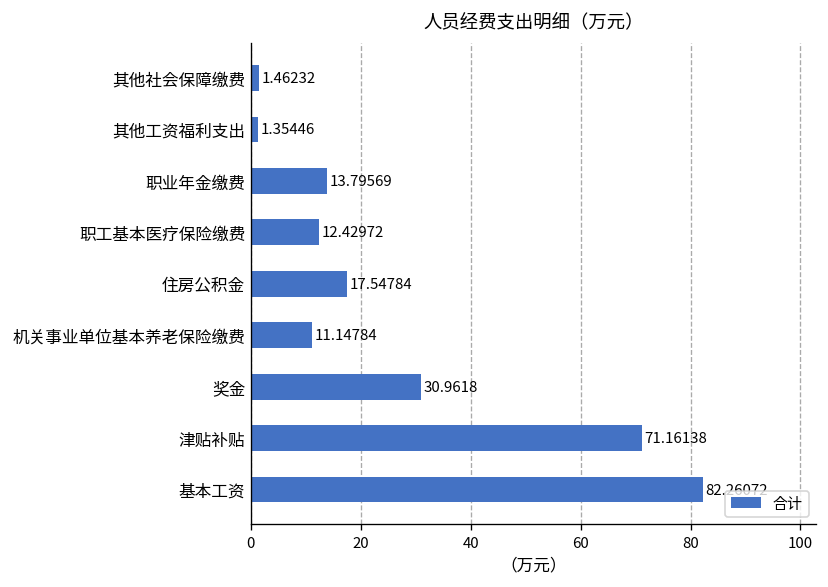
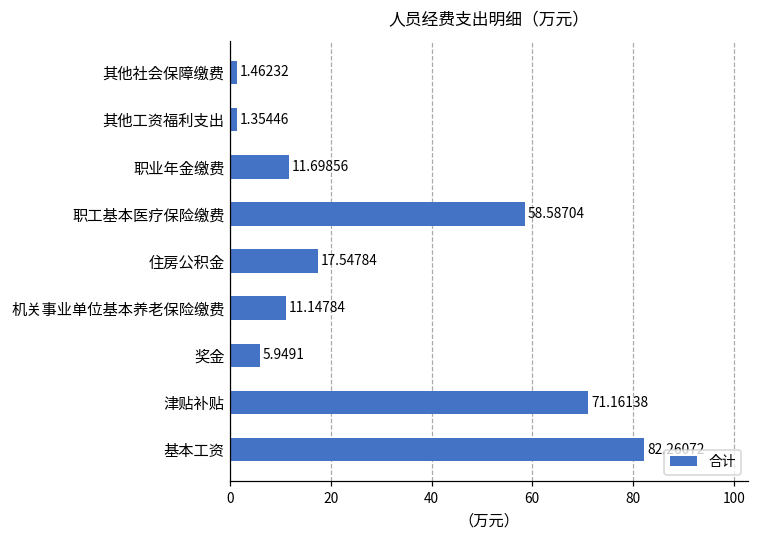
  {
    "其他社会保障缴费": 1.46232,
    "其他工资福利支出": 1.35446,
-   "职业年金缴费": 13.79569,
-   "职工基本医疗保险缴费": 12.42972,
+   "职业年金缴费": 11.69856,
+   "职工基本医疗保险缴费": 58.58704,
    "住房公积金": 17.54784,
    "机关事业单位基本养老保险缴费": 11.14784,
-   "奖金": 30.9618,
+   "奖金": 5.9491,
    "津贴补贴": 71.16138
  }
